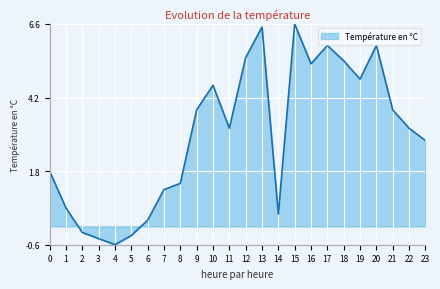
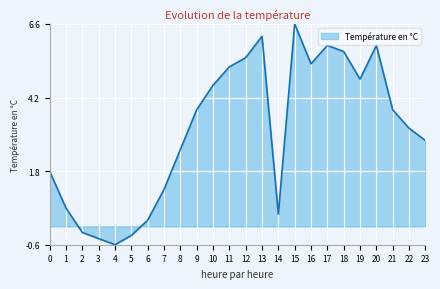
  {
    "Température en °C": {
-     "8": 1.4,
-     "11": 3.2,
-     "13": 6.5,
-     "18": 5.4
+     "8": 2.5,
+     "11": 5.2,
+     "13": 6.2,
+     "18": 5.7
    }
  }
